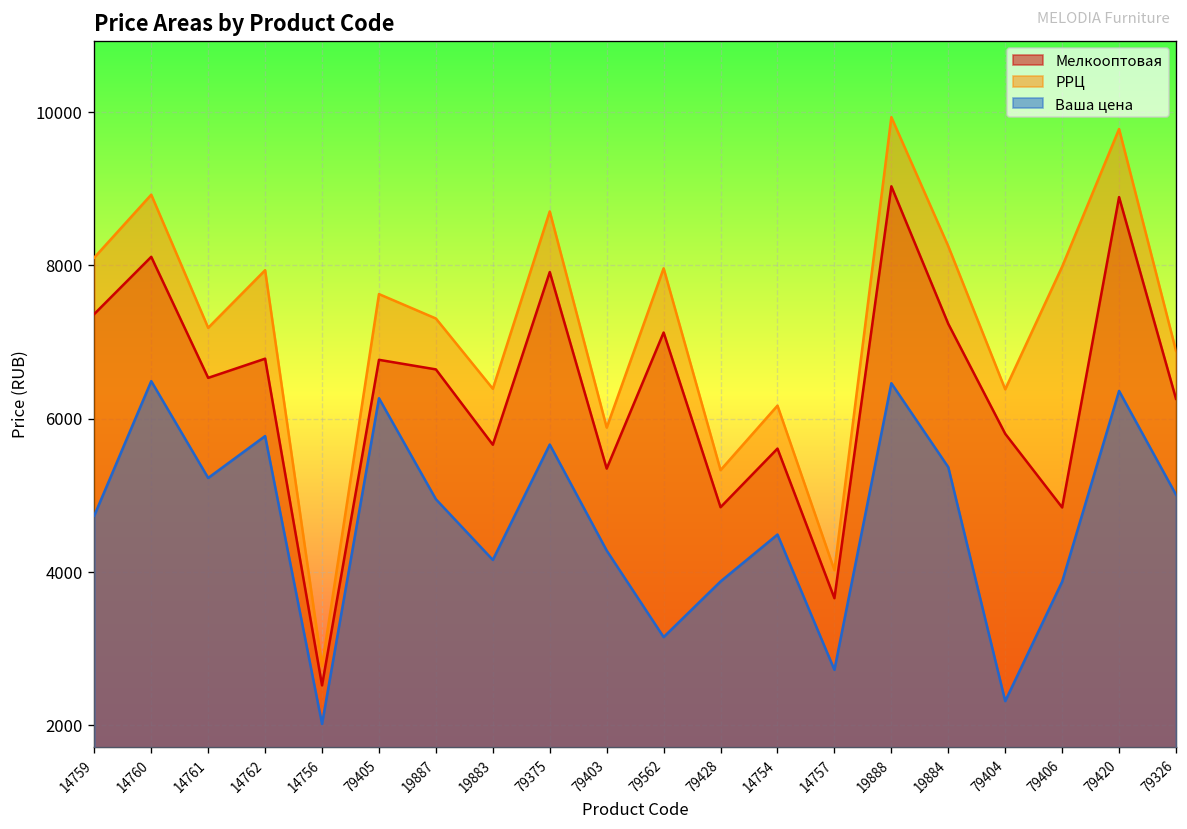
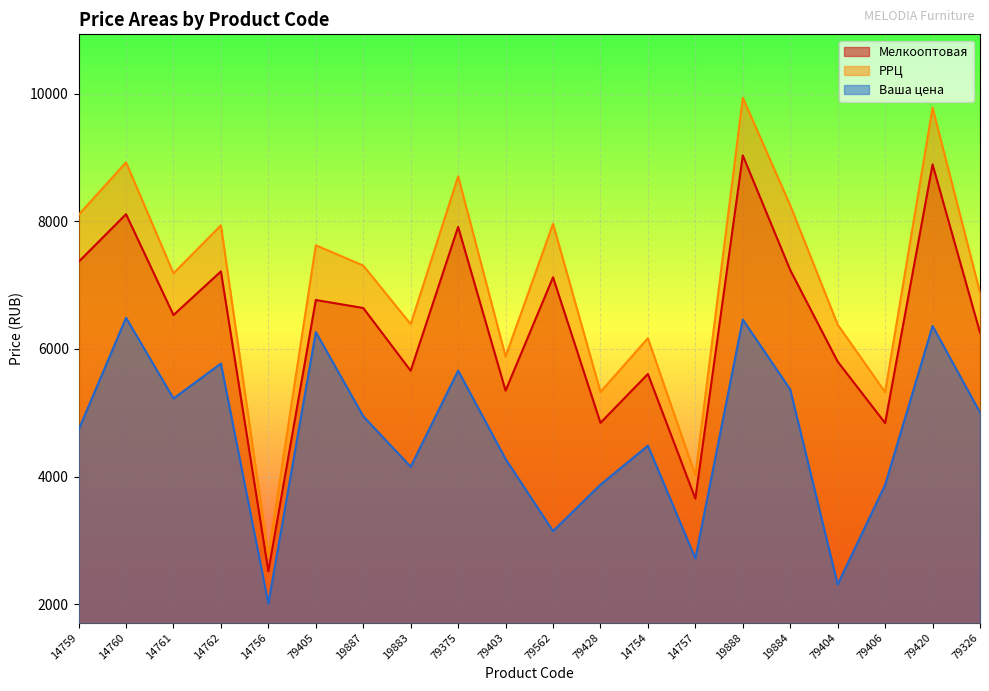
  {
    "Мелкооптовая": {
      "14759": 7400,
      "14760": 8100,
      "14761": 6500,
-     "14762": 6800,
+     "14762": 7200,
      "14756": 2500,
      "79405": 6800,
      "19887": 6600,
      "19883": 5700,
      "79375": 7900,
      "79403": 5300,
      "79562": 7100,
      "79428": 4800,
      "14754": 5600,
      "14757": 3700,
      "19888": 9000,
      "19884": 7200,
      "79404": 5800,
      "79406": 4800,
      "79420": 8900,
      "79326": 6300
    },
    "РРЦ": {
      "14759": 8100,
      "14760": 8900,
      "14761": 7200,
      "14762": 7900,
      "14756": 2800,
      "79405": 7600,
      "19887": 7300,
      "19883": 6400,
      "79375": 8700,
      "79403": 5900,
      "79562": 8000,
      "79428": 5300,
      "14754": 6200,
      "14757": 4000,
      "19888": 9900,
      "19884": 8200,
      "79404": 6400,
-     "79406": 8000,
+     "79406": 5300,
      "79420": 9800,
      "79326": 6900
    },
    "Ваша цена": {
      "14759": 4700,
      "14760": 6500,
      "14761": 5200,
      "14762": 5800,
      "14756": 2000,
      "79405": 6300,
      "19887": 4900,
      "19883": 4200,
      "79375": 5700,
      "79403": 4300,
      "79562": 3100,
      "79428": 3900,
      "14754": 4500,
      "14757": 2700,
      "19888": 6500,
      "19884": 5400,
      "79404": 2300,
      "79406": 3900,
      "79420": 6400,
      "79326": 5000
    }
  }
